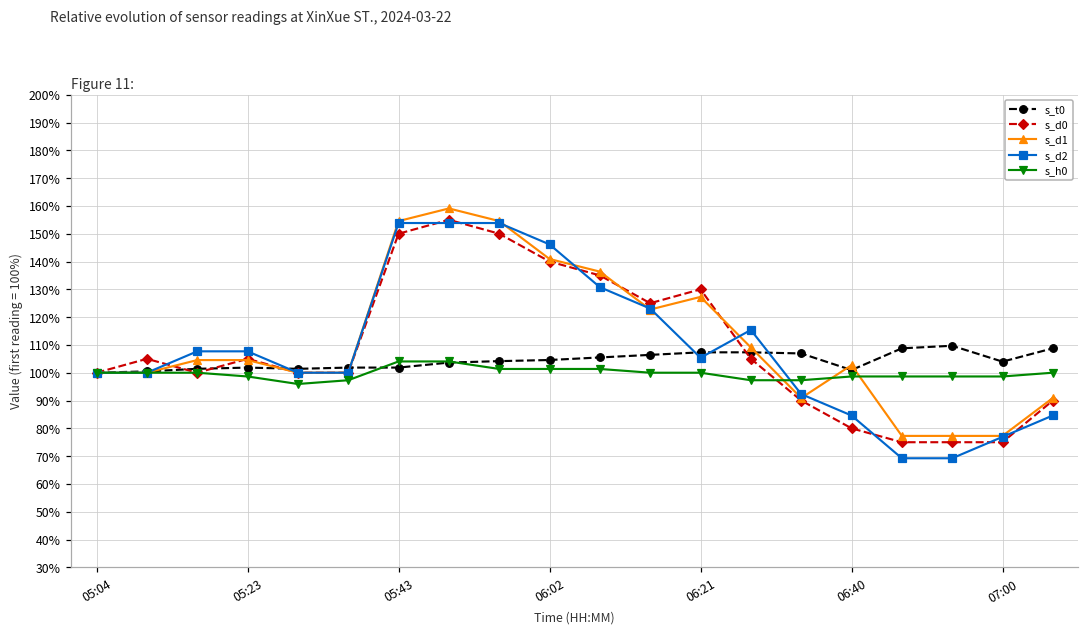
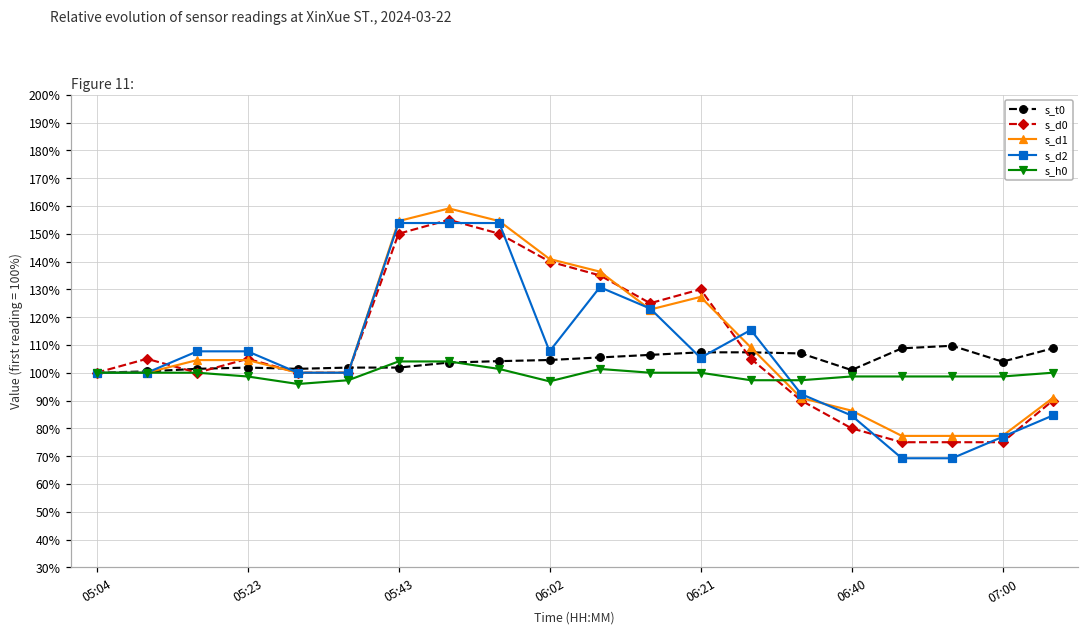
  {
    "s_t0": {
      "05:23": "102%",
      "05:43": "102%",
      "06:02": "105%",
      "06:21": "107%",
      "06:40": "101%",
      "07:00": "104%"
    },
    "s_d0": {
      "05:43": "150%",
      "06:21": "130%",
      "06:40": "80%",
      "07:00": "75%"
    },
    "s_d1": {
      "06:21": "127%",
-     "06:40": "103%"
+     "06:40": "86%"
    },
    "s_d2": {
      "05:23": "108%",
-     "06:02": "146%",
+     "06:02": "108%",
      "06:21": "105%",
      "06:40": "85%"
    },
    "s_h0": {
      "05:23": "99%",
      "05:43": "104%",
-     "06:02": "101%",
+     "06:02": "97%",
      "06:21": "100%",
      "06:40": "99%",
      "07:00": "99%"
    }
  }
